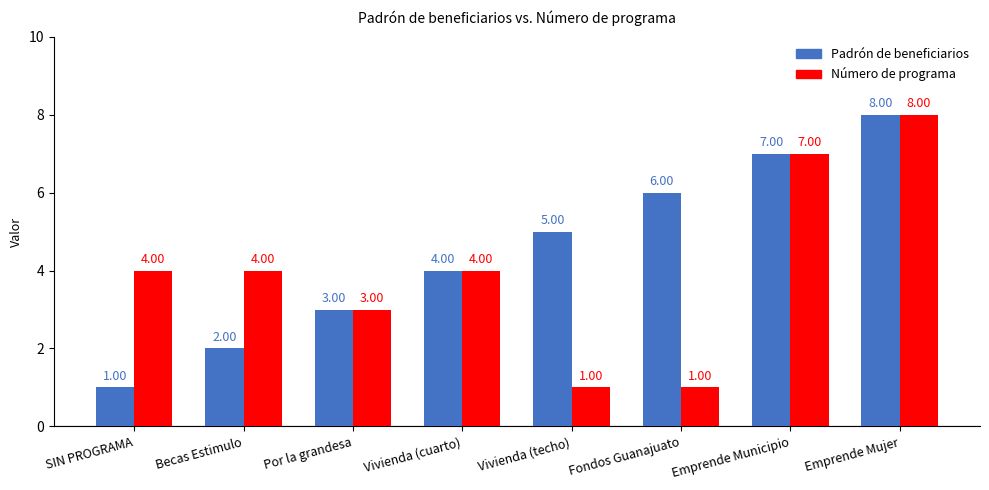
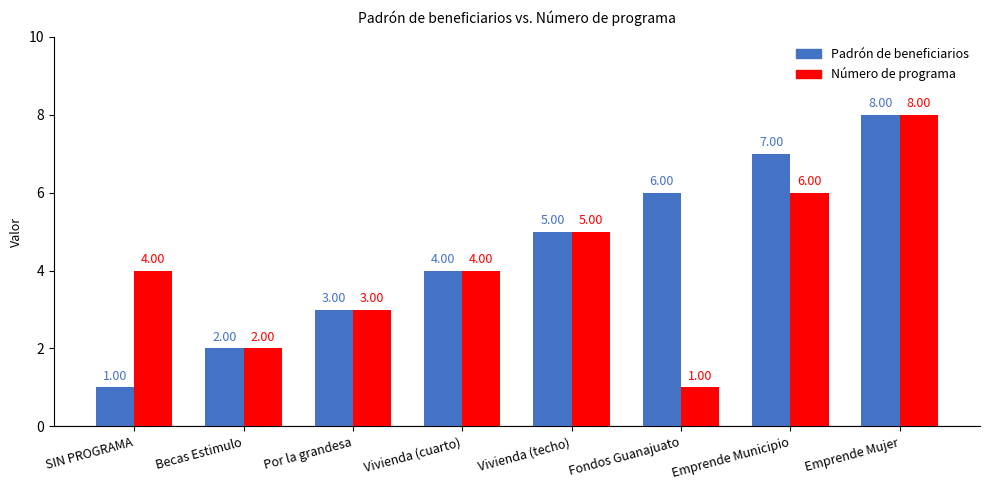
  {
    "Padrón de beneficiarios": {
      "SIN PROGRAMA": 1.00,
      "Becas Estimulo": 2.00,
      "Por la grandesa": 3.00,
      "Vivienda (cuarto)": 4.00,
      "Vivienda (techo)": 5.00,
      "Fondos Guanajuato": 6.00,
      "Emprende Municipio": 7.00,
      "Emprende Mujer": 8.00
    },
    "Número de programa": {
      "SIN PROGRAMA": 4.00,
-     "Becas Estimulo": 4.00,
+     "Becas Estimulo": 2.00,
      "Por la grandesa": 3.00,
      "Vivienda (cuarto)": 4.00,
-     "Vivienda (techo)": 1.00,
+     "Vivienda (techo)": 5.00,
      "Fondos Guanajuato": 1.00,
-     "Emprende Municipio": 7.00,
+     "Emprende Municipio": 6.00,
      "Emprende Mujer": 8.00
    }
  }
